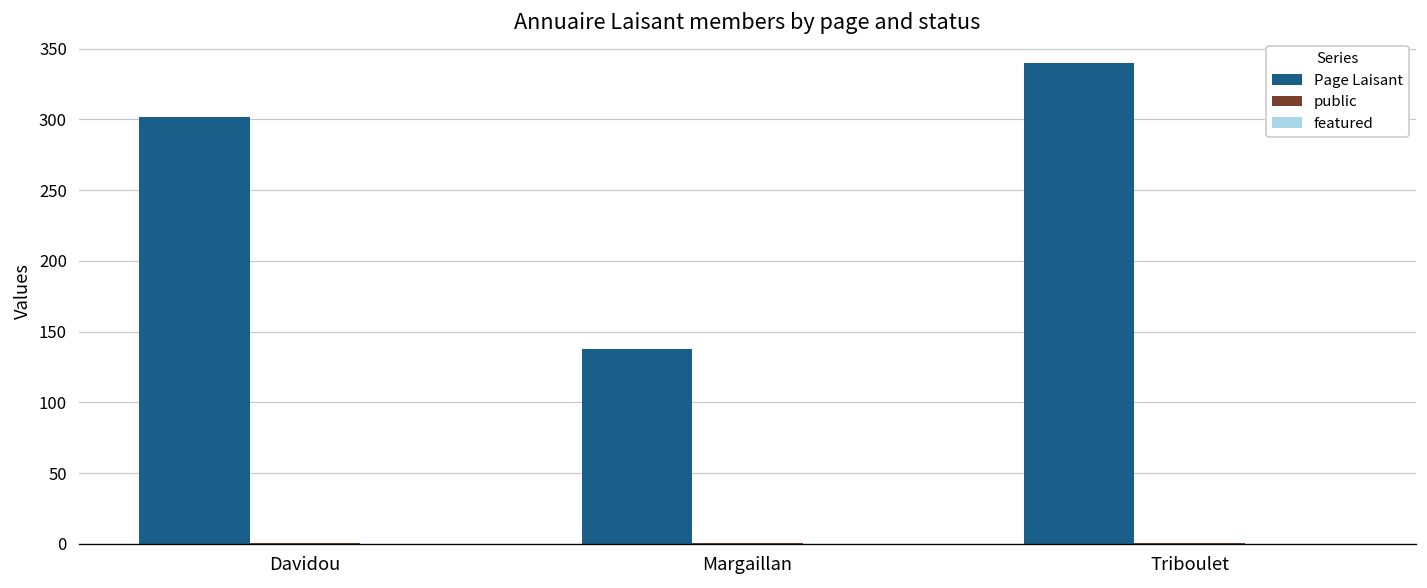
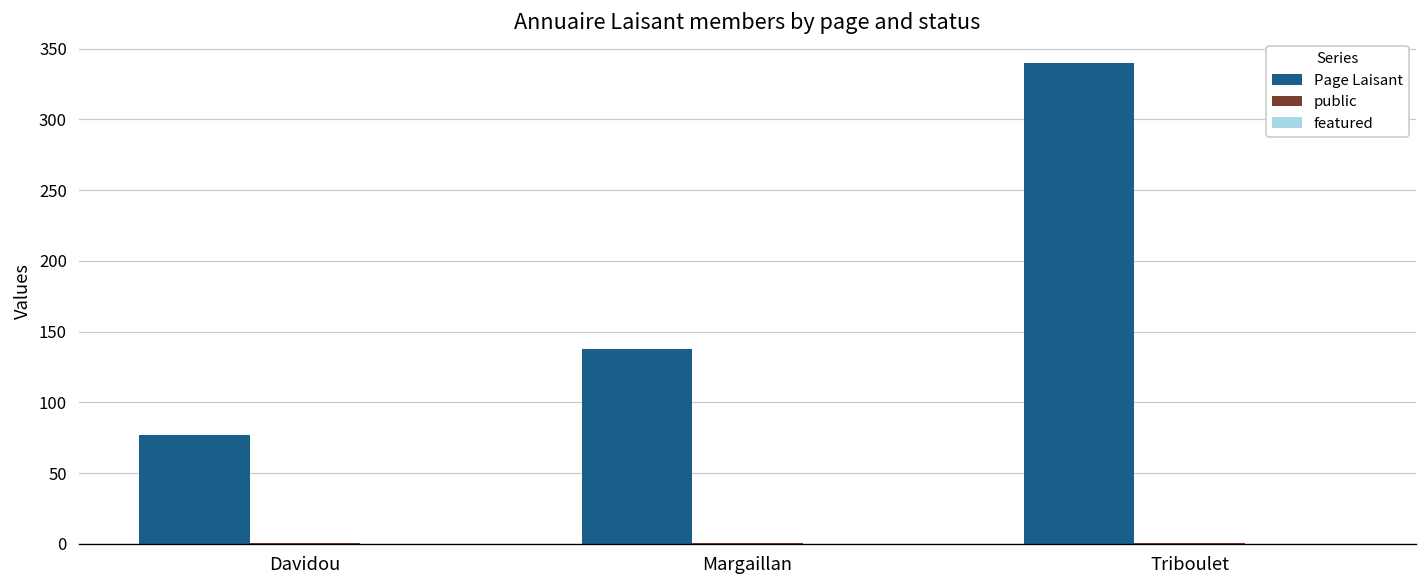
  {
    "Page Laisant": {
-     "Davidou": 302,
+     "Davidou": 77,
      "Margaillan": 138,
      "Triboulet": 340
    },
    "featured": {
      "Davidou": 0,
      "Margaillan": 0,
      "Triboulet": 0
    }
  }
